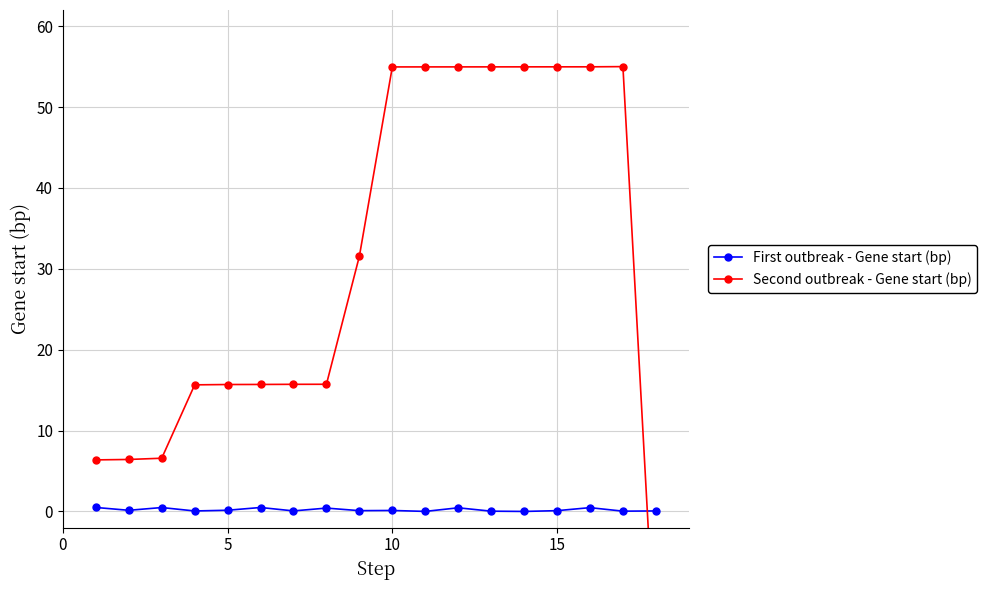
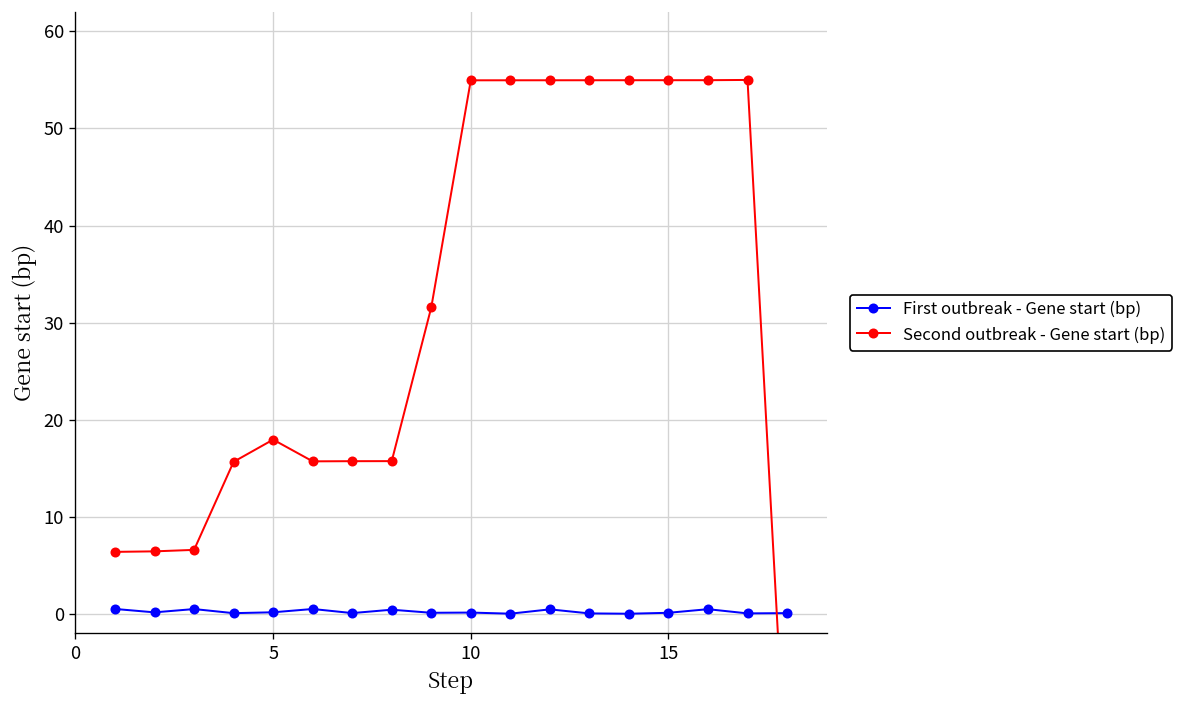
  {
    "First outbreak - Gene start (bp)": {
      "5": 0,
      "10": 0,
      "15": 0
    },
    "Second outbreak - Gene start (bp)": {
-     "5": 16,
+     "5": 18,
      "10": 55,
      "15": 55
    }
  }
